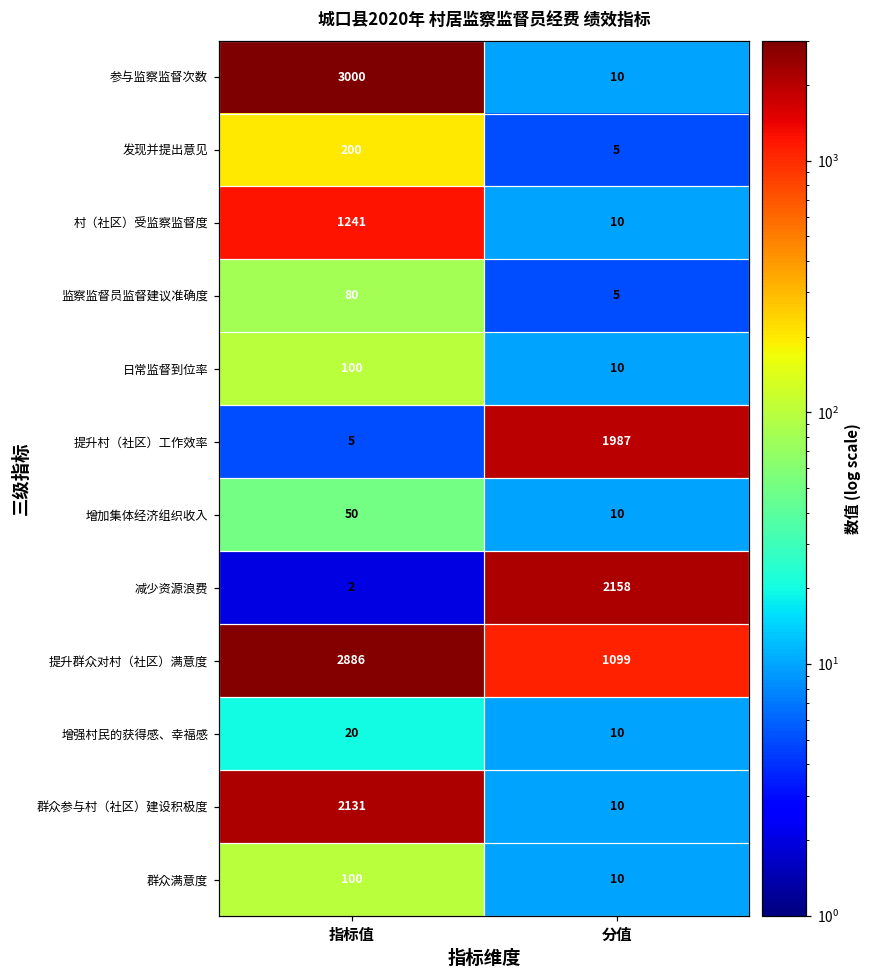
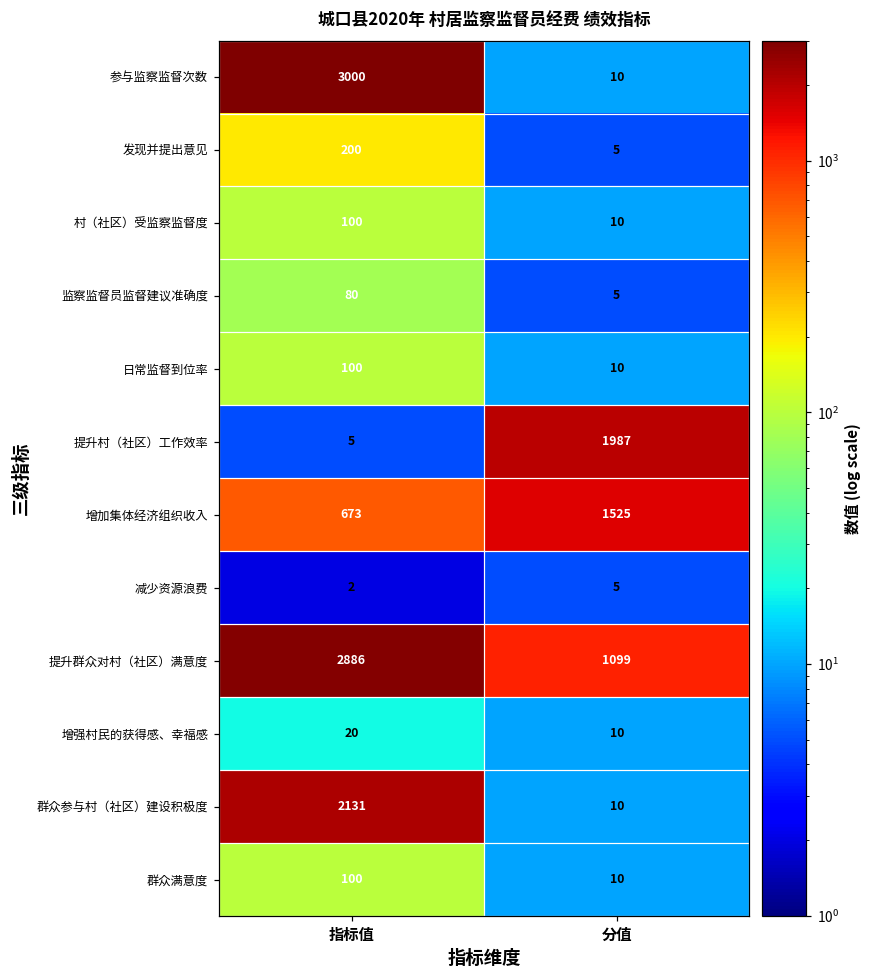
  {
    "参与监察监督次数": {
      "指标值": 3000,
      "分值": 10
    },
    "发现并提出意见": {
      "指标值": 200,
      "分值": 5
    },
    "村（社区）受监察监督度": {
-     "指标值": 1241,
+     "指标值": 100,
      "分值": 10
    },
    "监察监督员监督建议准确度": {
      "指标值": 80,
      "分值": 5
    },
    "日常监督到位率": {
      "指标值": 100,
      "分值": 10
    },
    "提升村（社区）工作效率": {
      "指标值": 5,
      "分值": 1987
    },
    "增加集体经济组织收入": {
-     "指标值": 50,
-     "分值": 10
+     "指标值": 673,
+     "分值": 1525
    },
    "减少资源浪费": {
      "指标值": 2,
-     "分值": 2158
+     "分值": 5
    },
    "提升群众对村（社区）满意度": {
      "指标值": 2886,
      "分值": 1099
    },
    "增强村民的获得感、幸福感": {
      "指标值": 20,
      "分值": 10
    },
    "群众参与村（社区）建设积极度": {
      "指标值": 2131,
      "分值": 10
    },
    "群众满意度": {
      "指标值": 100,
      "分值": 10
    }
  }
